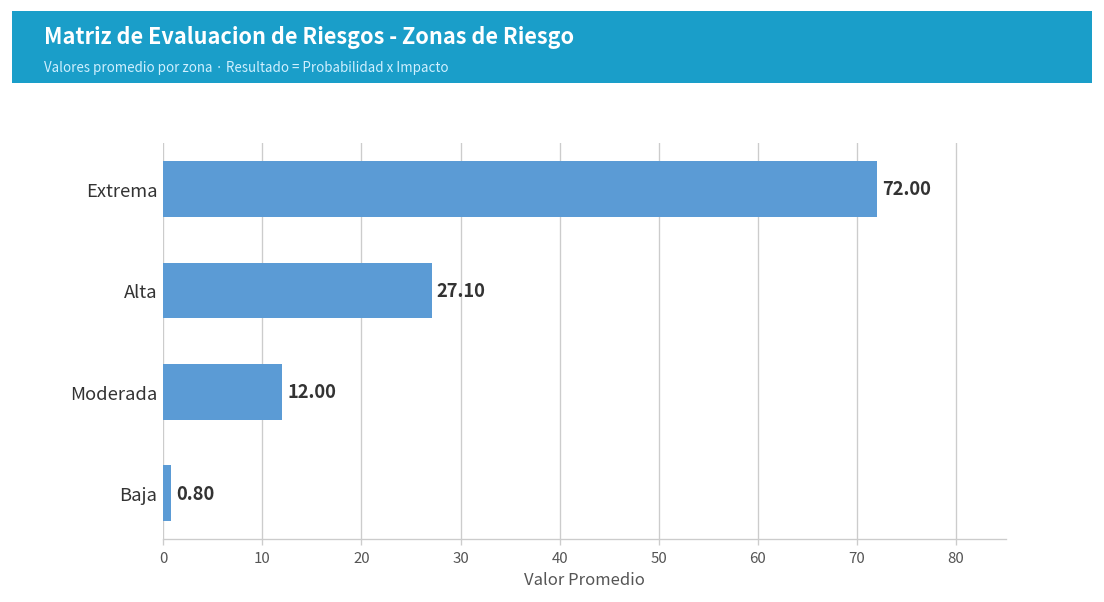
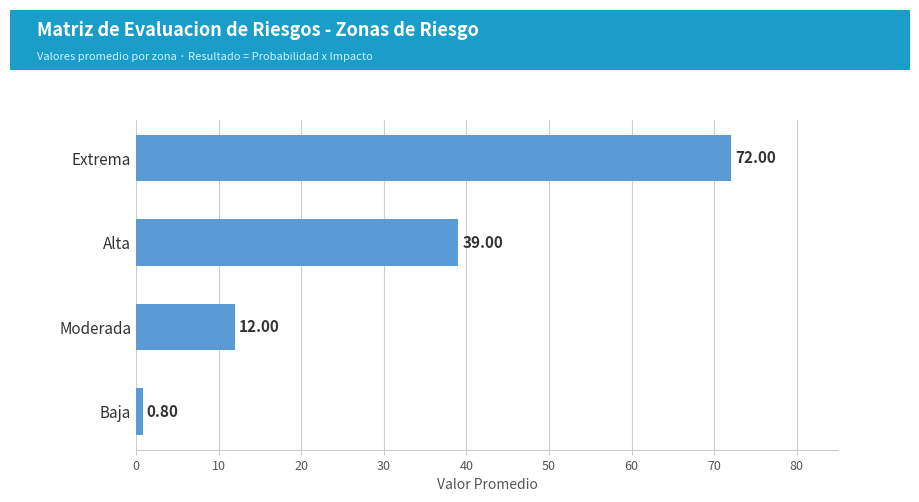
  {
    "Extrema": 72.00,
-   "Alta": 27.10,
+   "Alta": 39.00,
    "Moderada": 12.00,
    "Baja": 0.80
  }
